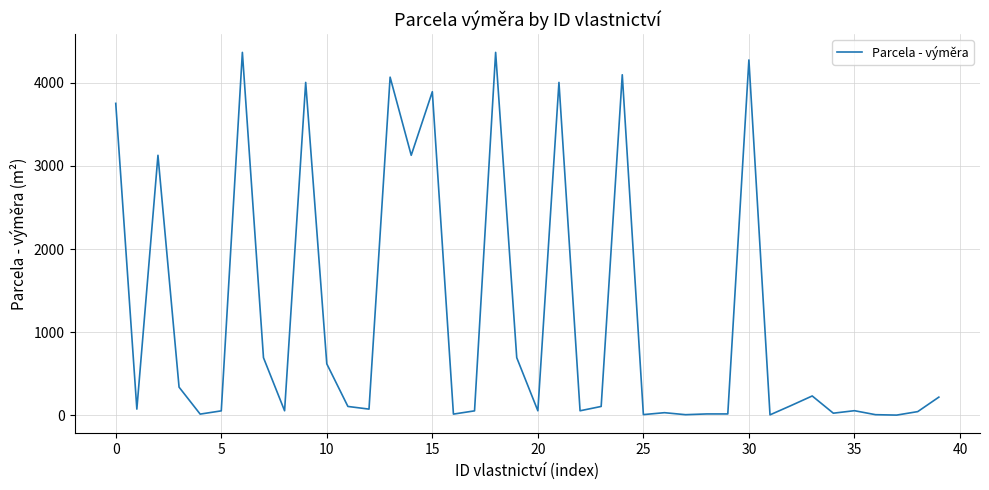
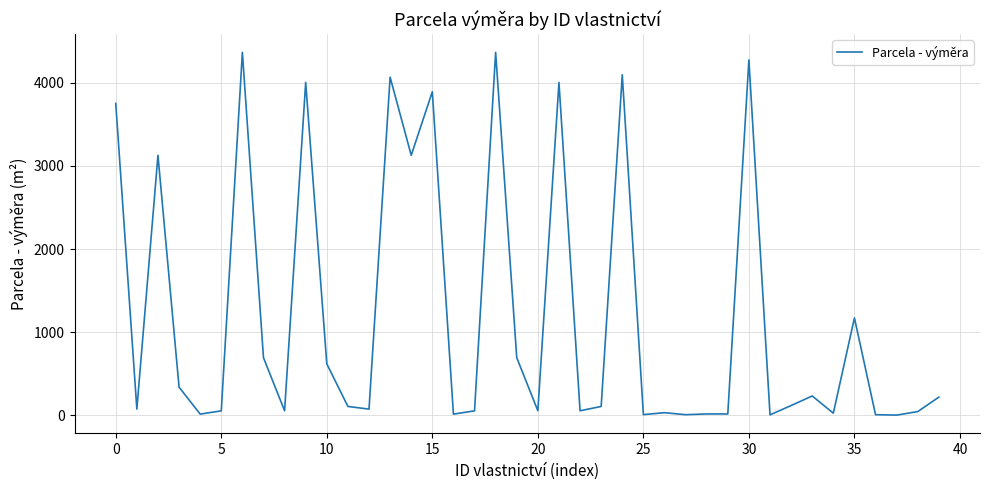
  {
    "0": 3800,
    "5": 100,
    "10": 600,
    "15": 3900,
    "20": 100,
    "25": 0,
    "30": 4300,
-   "35": 100
+   "35": 1200
  }
